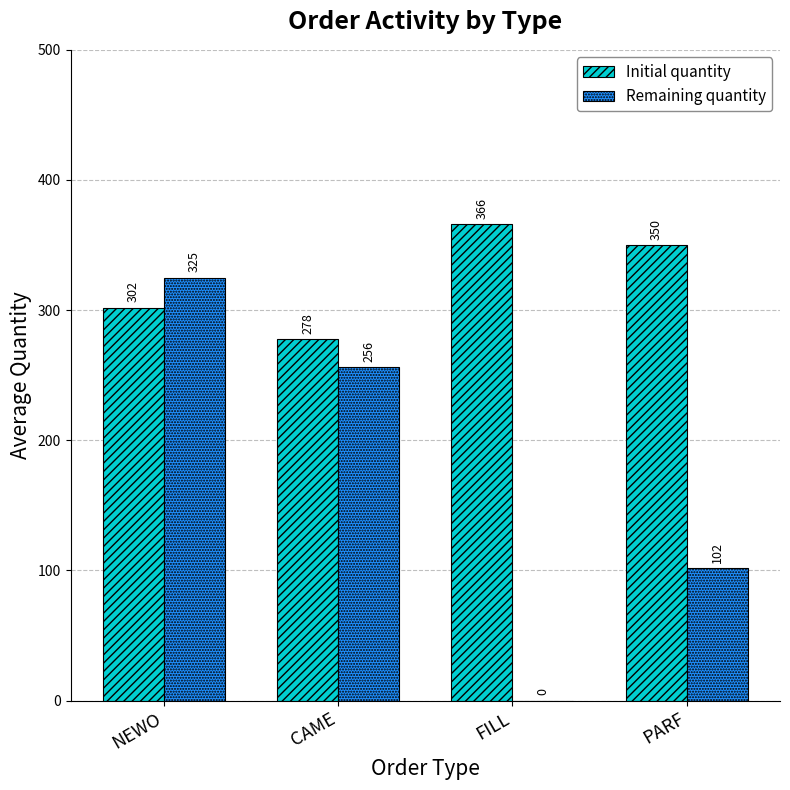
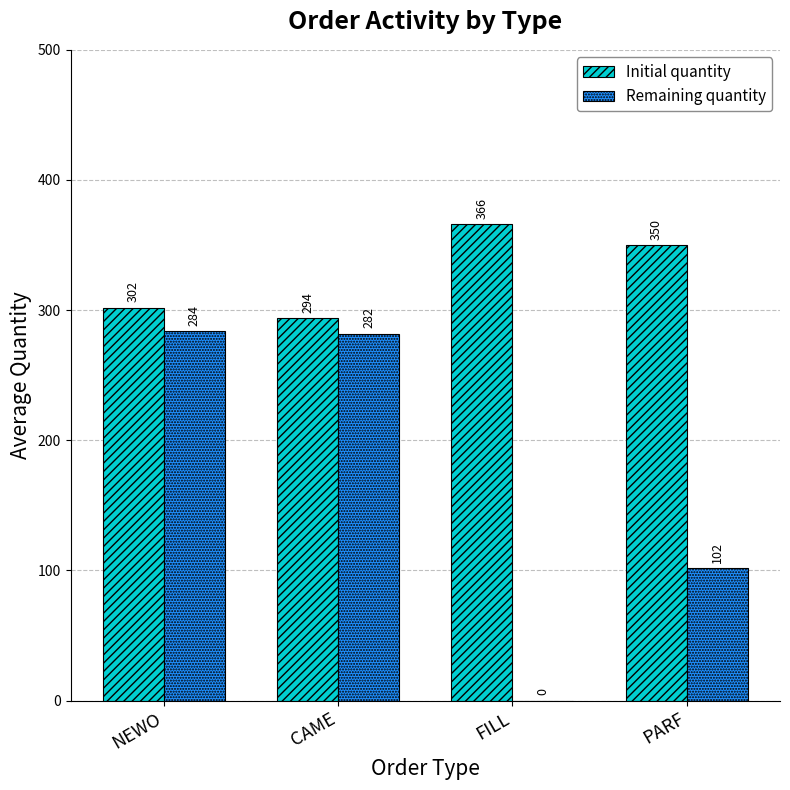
  {
    "Initial quantity": {
      "NEWO": 302,
-     "CAME": 278,
+     "CAME": 294,
      "FILL": 366,
      "PARF": 350
    },
    "Remaining quantity": {
-     "NEWO": 325,
-     "CAME": 256,
+     "NEWO": 284,
+     "CAME": 282,
      "FILL": 0,
      "PARF": 102
    }
  }
